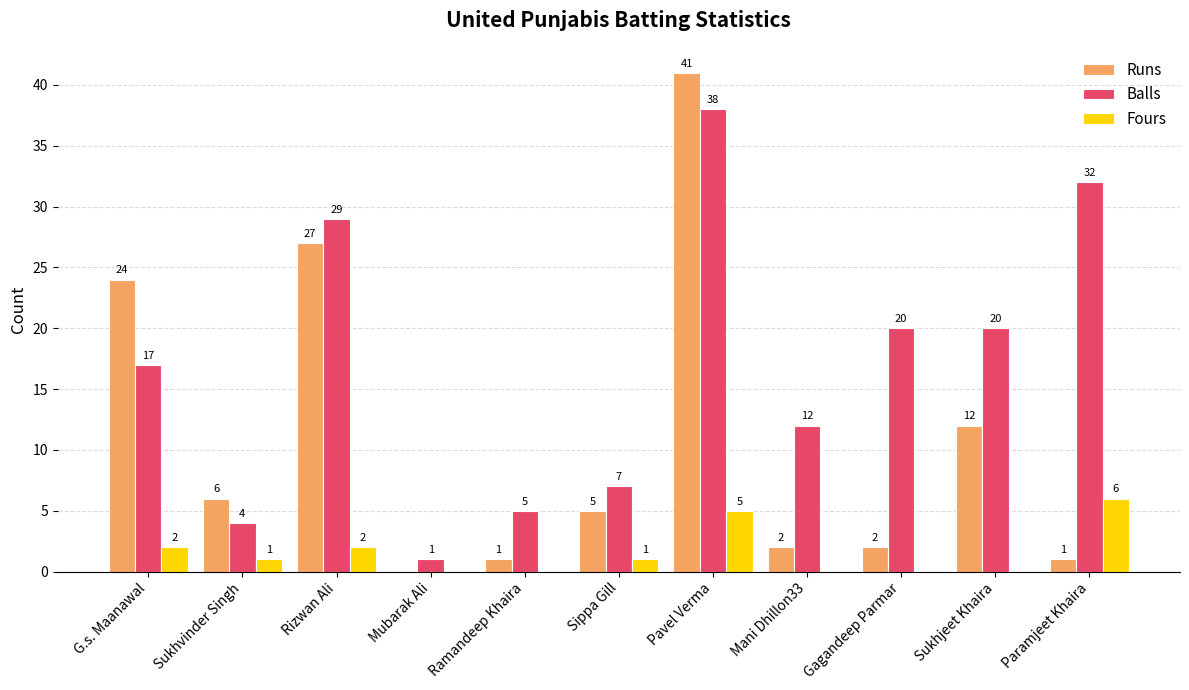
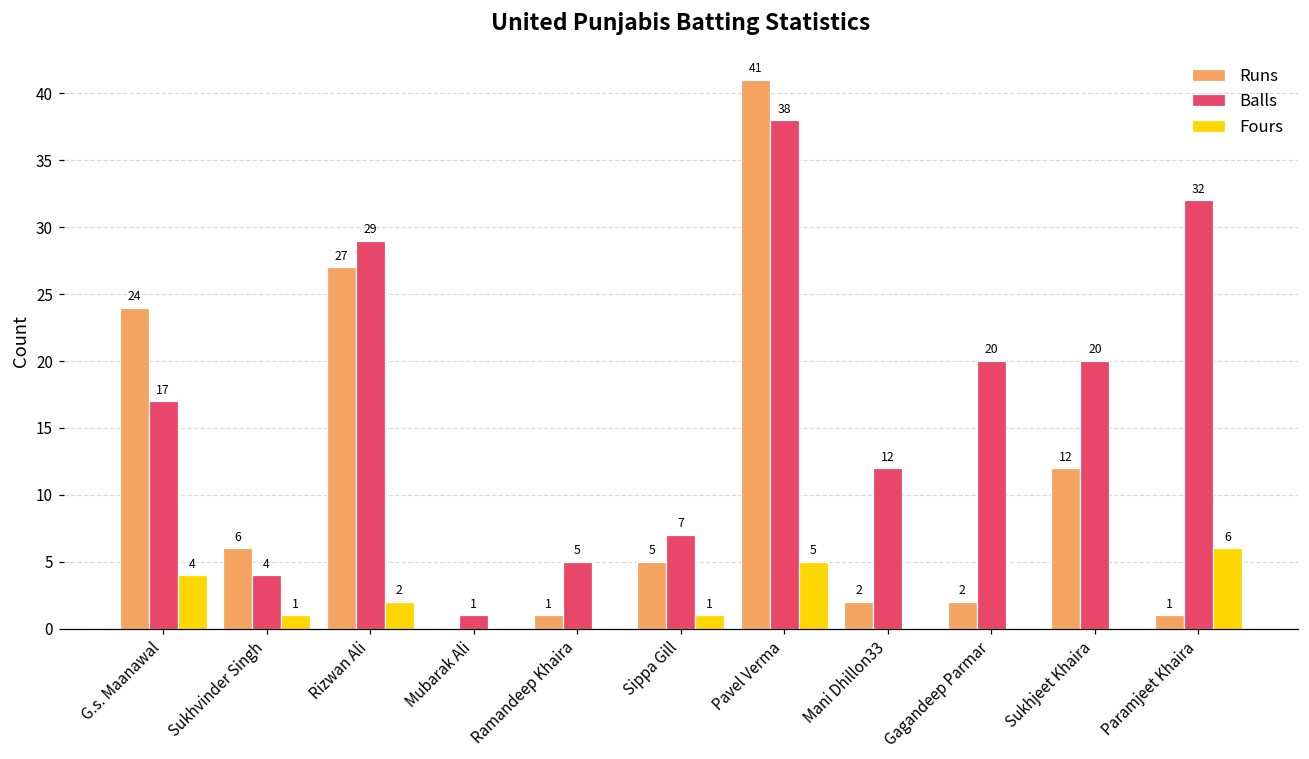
  {
    "Runs": {
      "G.s. Maanawal": 24,
      "Sukhvinder Singh": 6,
      "Rizwan Ali": 27,
      "Ramandeep Khaira": 1,
      "Sippa Gill": 5,
      "Pavel Verma": 41,
      "Mani Dhillon33": 2,
      "Gagandeep Parmar": 2,
      "Sukhjeet Khaira": 12,
      "Paramjeet Khaira": 1
    },
    "Balls": {
      "G.s. Maanawal": 17,
      "Sukhvinder Singh": 4,
      "Rizwan Ali": 29,
      "Mubarak Ali": 1,
      "Ramandeep Khaira": 5,
      "Sippa Gill": 7,
      "Pavel Verma": 38,
      "Mani Dhillon33": 12,
      "Gagandeep Parmar": 20,
      "Sukhjeet Khaira": 20,
      "Paramjeet Khaira": 32
    },
    "Fours": {
-     "G.s. Maanawal": 2,
+     "G.s. Maanawal": 4,
      "Sukhvinder Singh": 1,
      "Rizwan Ali": 2,
      "Sippa Gill": 1,
      "Pavel Verma": 5,
      "Paramjeet Khaira": 6
    }
  }
